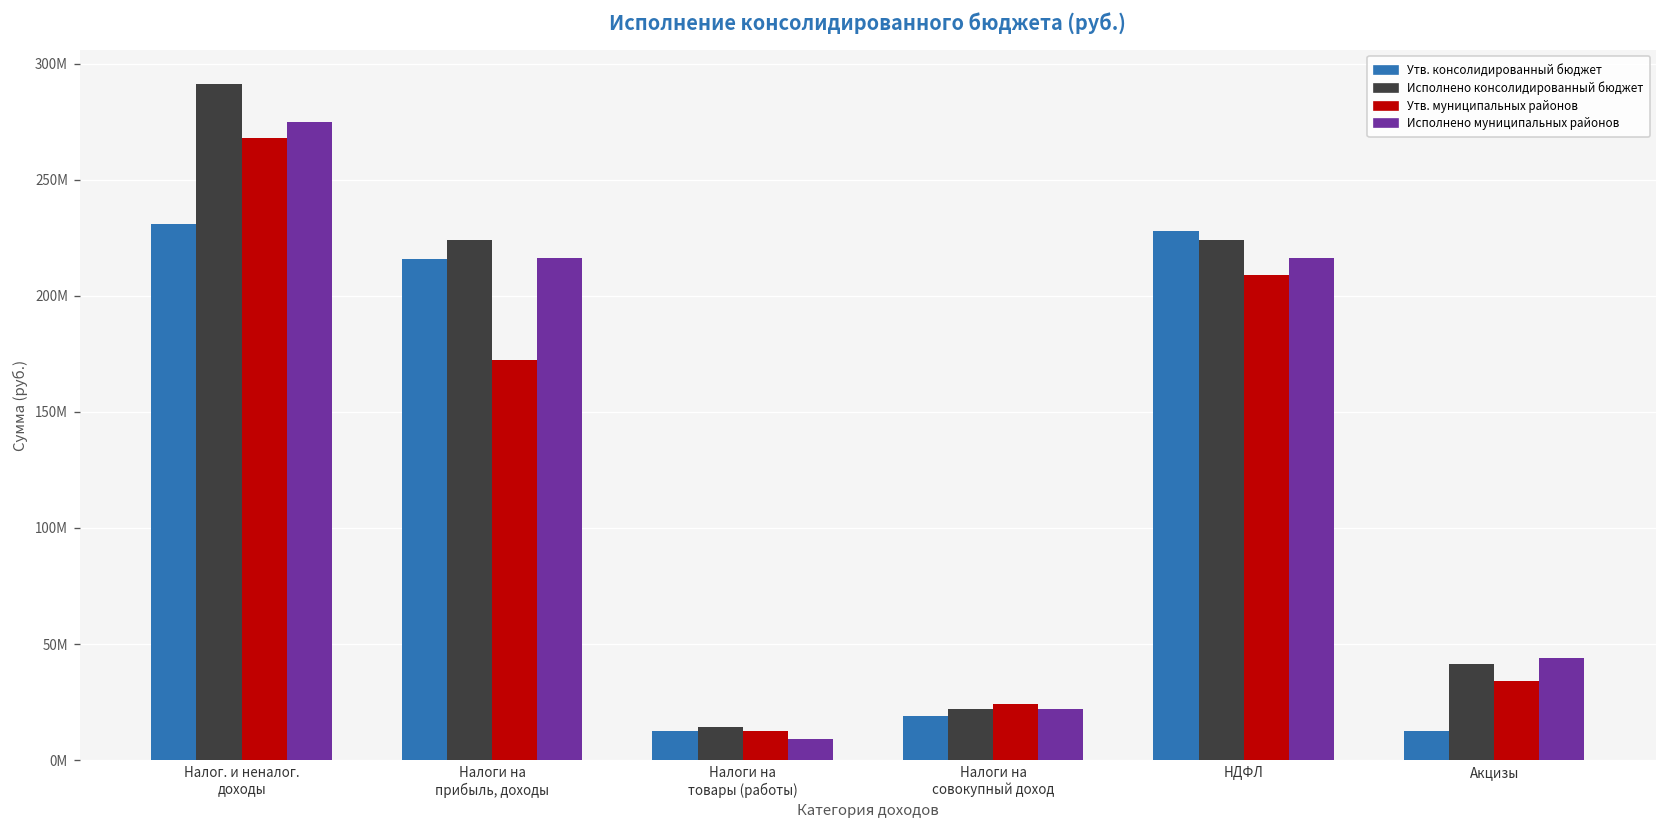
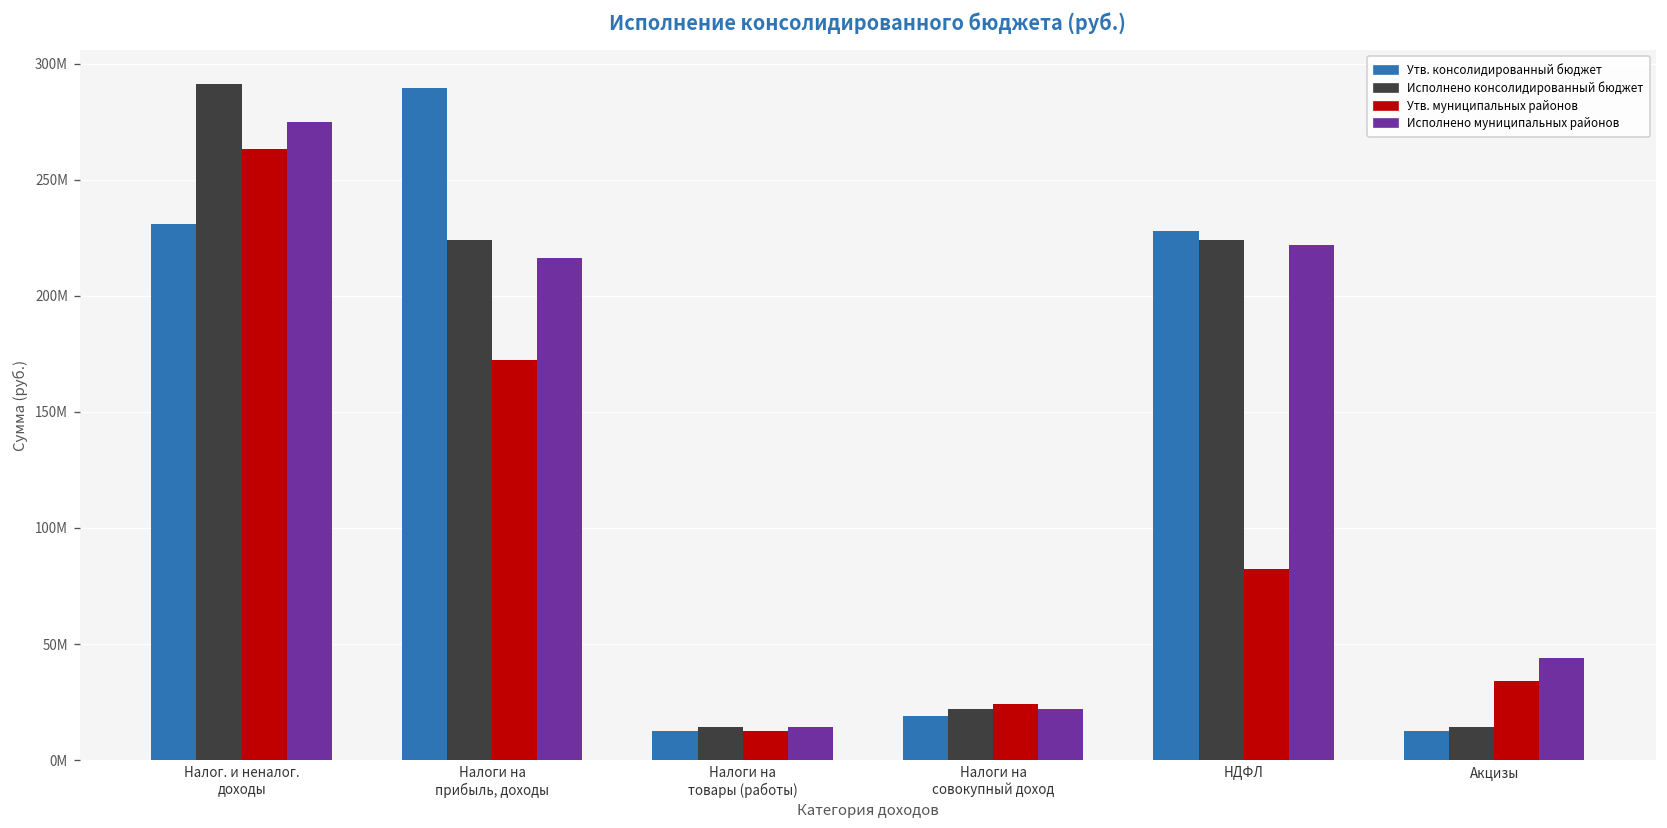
  {
    "Утв. консолидированный бюджет": {
      "Налог. и неналог. доходы": 231000000,
-     "Налоги на прибыль, доходы": 216000000,
+     "Налоги на прибыль, доходы": 289000000,
      "Налоги на товары (работы)": 13000000,
      "Налоги на совокупный доход": 19000000,
      "НДФЛ": 228000000,
      "Акцизы": 13000000
    },
    "Исполнено консолидированный бюджет": {
      "Налог. и неналог. доходы": 291000000,
      "Налоги на прибыль, доходы": 224000000,
      "Налоги на товары (работы)": 14000000,
      "Налоги на совокупный доход": 22000000,
      "НДФЛ": 224000000,
-     "Акцизы": 41000000
+     "Акцизы": 14000000
    },
    "Утв. муниципальных районов": {
-     "Налог. и неналог. доходы": 268000000,
+     "Налог. и неналог. доходы": 263000000,
      "Налоги на прибыль, доходы": 172000000,
      "Налоги на товары (работы)": 13000000,
      "Налоги на совокупный доход": 24000000,
-     "НДФЛ": 209000000,
+     "НДФЛ": 83000000,
      "Акцизы": 34000000
    },
    "Исполнено муниципальных районов": {
      "Налог. и неналог. доходы": 275000000,
      "Налоги на прибыль, доходы": 216000000,
-     "Налоги на товары (работы)": 9000000,
+     "Налоги на товары (работы)": 14000000,
      "Налоги на совокупный доход": 22000000,
-     "НДФЛ": 216000000,
+     "НДФЛ": 222000000,
      "Акцизы": 44000000
    }
  }
